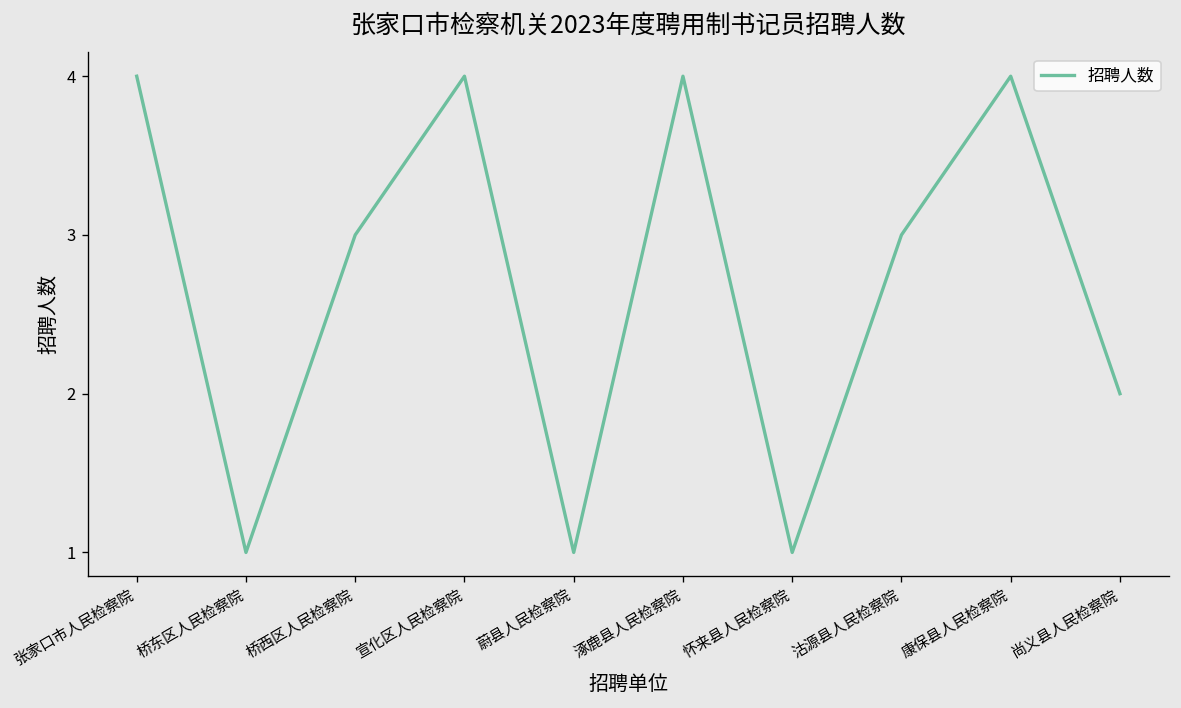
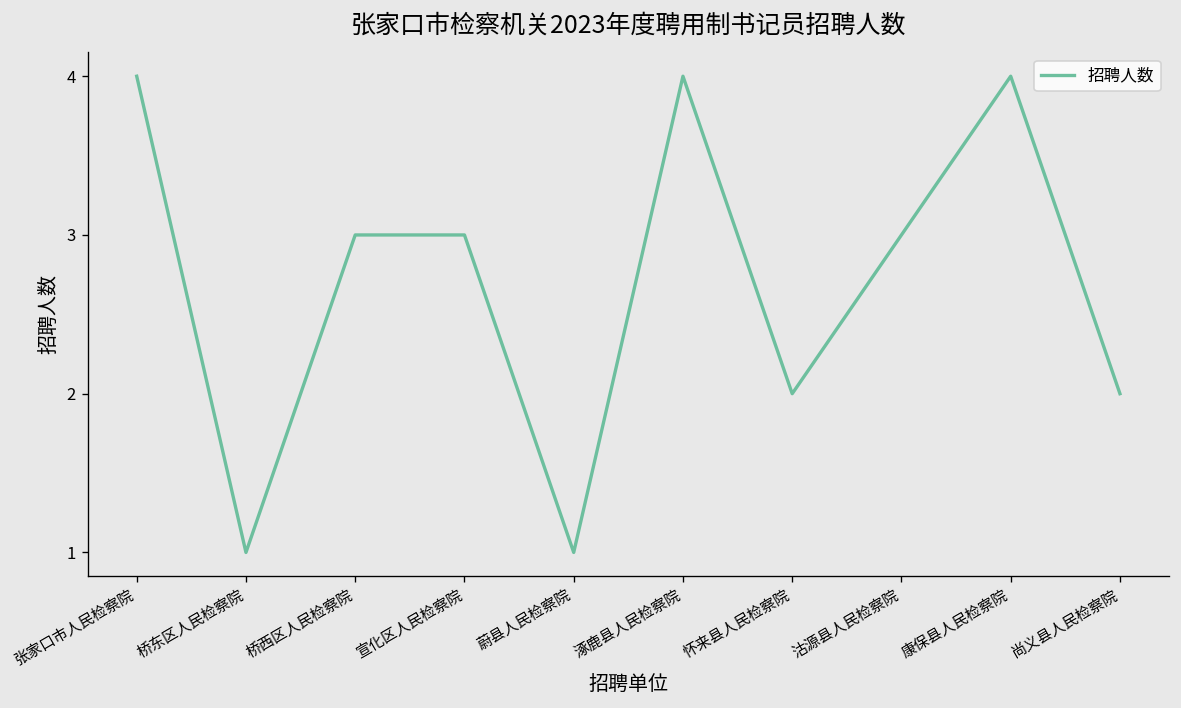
  {
    "张家口市人民检察院": 4,
    "桥东区人民检察院": 1,
    "桥西区人民检察院": 3,
-   "宣化区人民检察院": 4,
+   "宣化区人民检察院": 3,
    "蔚县人民检察院": 1,
    "涿鹿县人民检察院": 4,
-   "怀来县人民检察院": 1,
+   "怀来县人民检察院": 2,
    "沽源县人民检察院": 3,
    "康保县人民检察院": 4,
    "尚义县人民检察院": 2
  }
